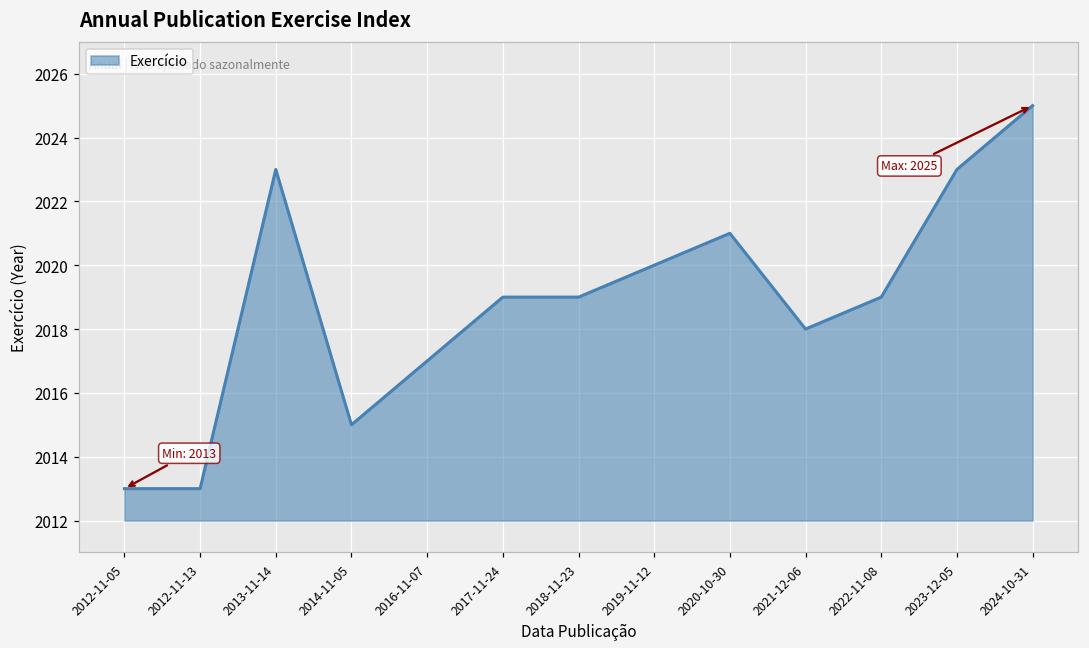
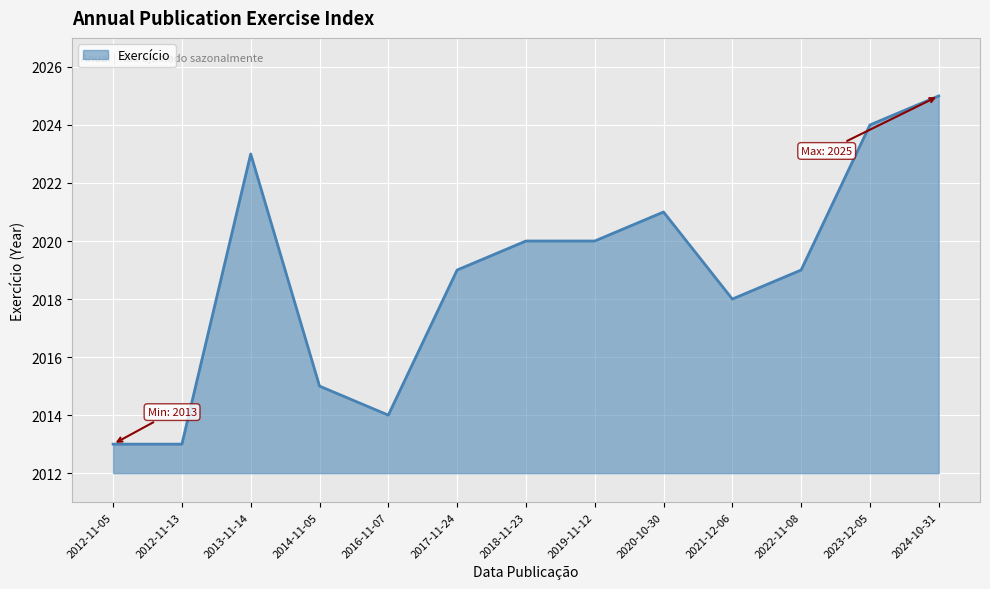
  {
    "2012-11-05": 2013,
    "2013-11-14": 2023,
    "2014-11-05": 2015,
-   "2016-11-07": 2017,
+   "2016-11-07": 2014,
    "2017-11-24": 2019,
-   "2018-11-23": 2019,
+   "2018-11-23": 2020,
    "2019-11-12": 2020,
    "2020-10-30": 2021,
    "2021-12-06": 2018,
    "2022-11-08": 2019,
-   "2023-12-05": 2023,
+   "2023-12-05": 2024,
    "2024-10-31": 2025
  }
